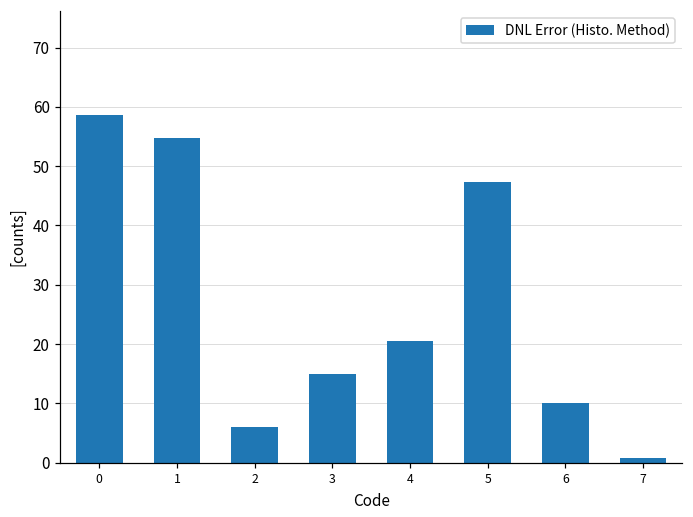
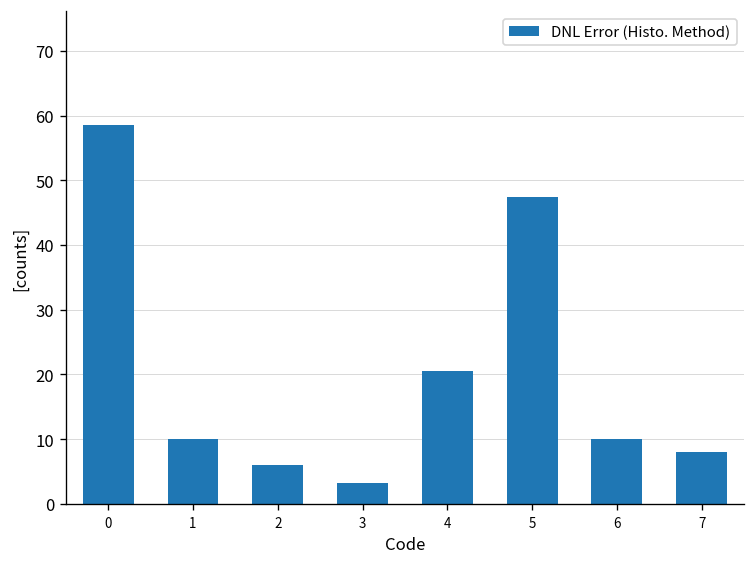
  {
    "0": 59,
-   "1": 55,
+   "1": 10,
    "2": 6,
-   "3": 15,
+   "3": 3,
    "4": 21,
    "5": 47,
    "6": 10,
-   "7": 1
+   "7": 8
  }
